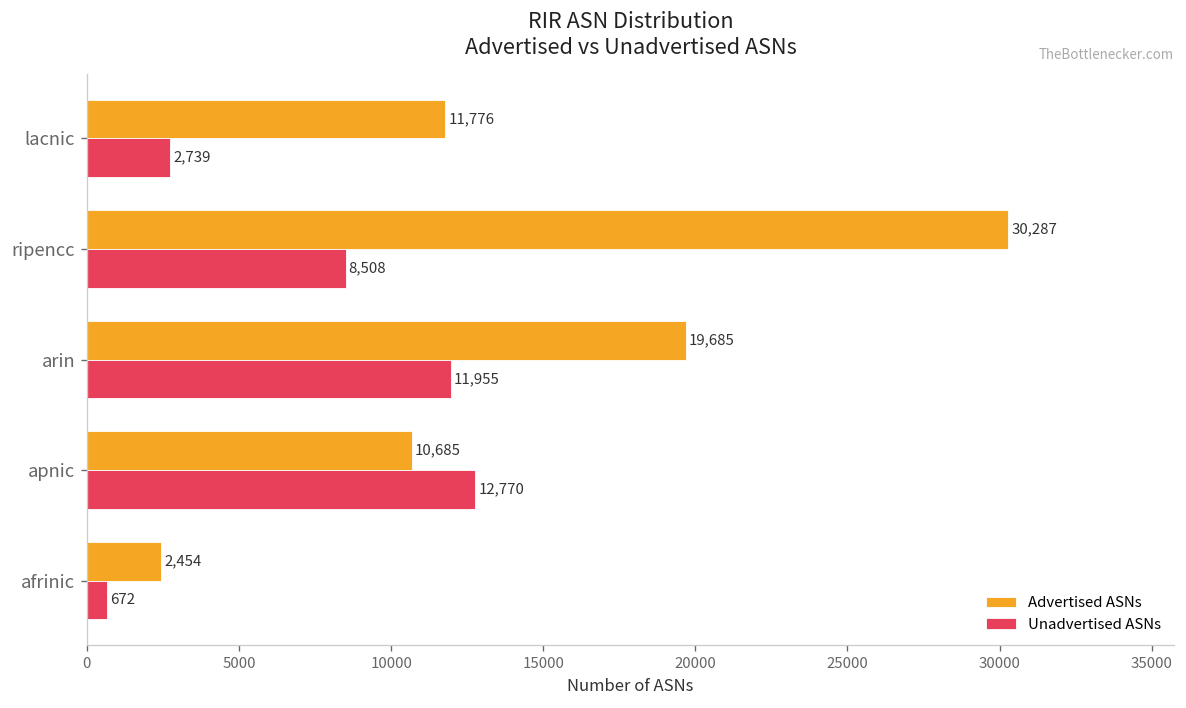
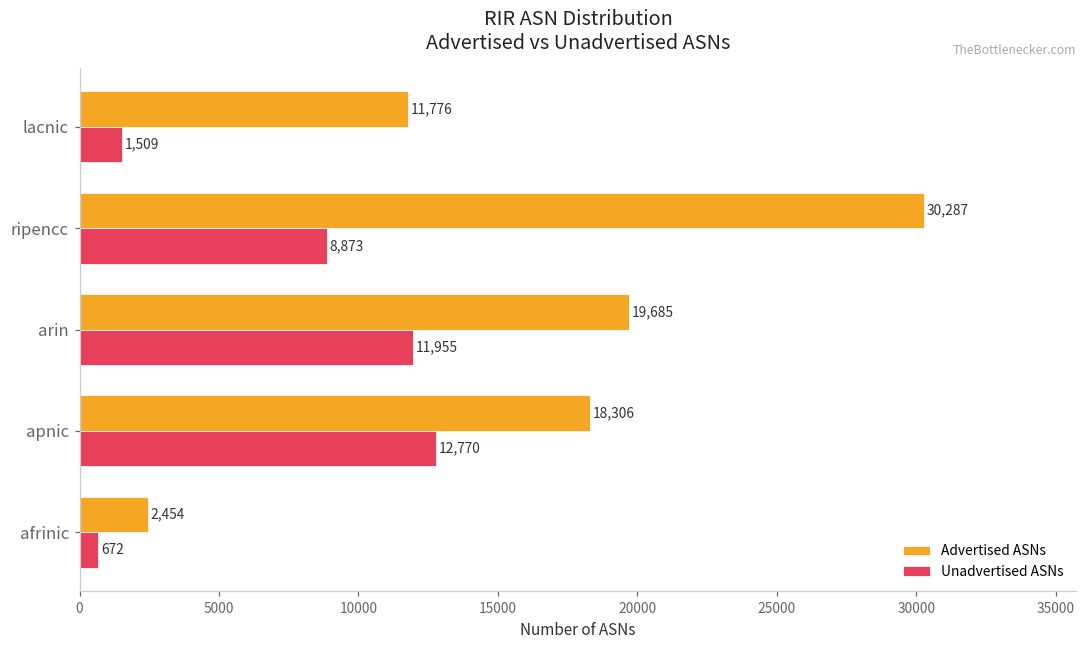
  {
    "Advertised ASNs": {
      "lacnic": "11,776",
      "ripencc": "30,287",
      "arin": "19,685",
-     "apnic": "10,685",
+     "apnic": "18,306",
      "afrinic": "2,454"
    },
    "Unadvertised ASNs": {
-     "lacnic": "2,739",
-     "ripencc": "8,508",
+     "lacnic": "1,509",
+     "ripencc": "8,873",
      "arin": "11,955",
      "apnic": "12,770",
      "afrinic": "672"
    }
  }
